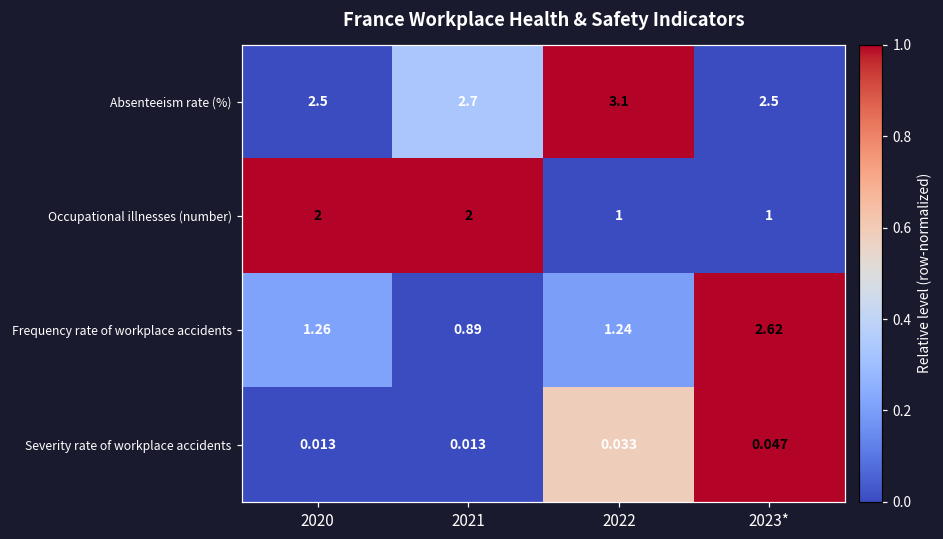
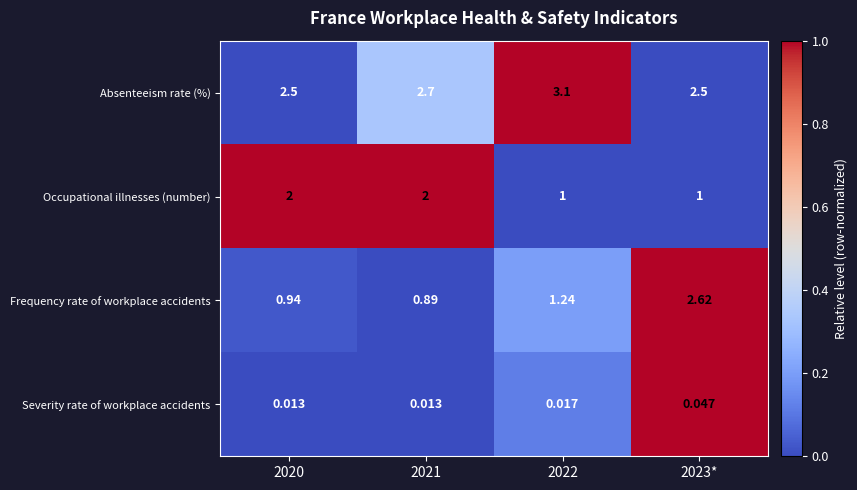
  {
    "Absenteeism rate (%)": {
      "2020": 2.5,
      "2021": 2.7,
      "2022": 3.1,
      "2023*": 2.5
    },
    "Occupational illnesses (number)": {
      "2020": 2,
      "2021": 2,
      "2022": 1,
      "2023*": 1
    },
    "Frequency rate of workplace accidents": {
-     "2020": 1.26,
+     "2020": 0.94,
      "2021": 0.89,
      "2022": 1.24,
      "2023*": 2.62
    },
    "Severity rate of workplace accidents": {
      "2020": 0.013,
      "2021": 0.013,
-     "2022": 0.033,
+     "2022": 0.017,
      "2023*": 0.047
    }
  }
